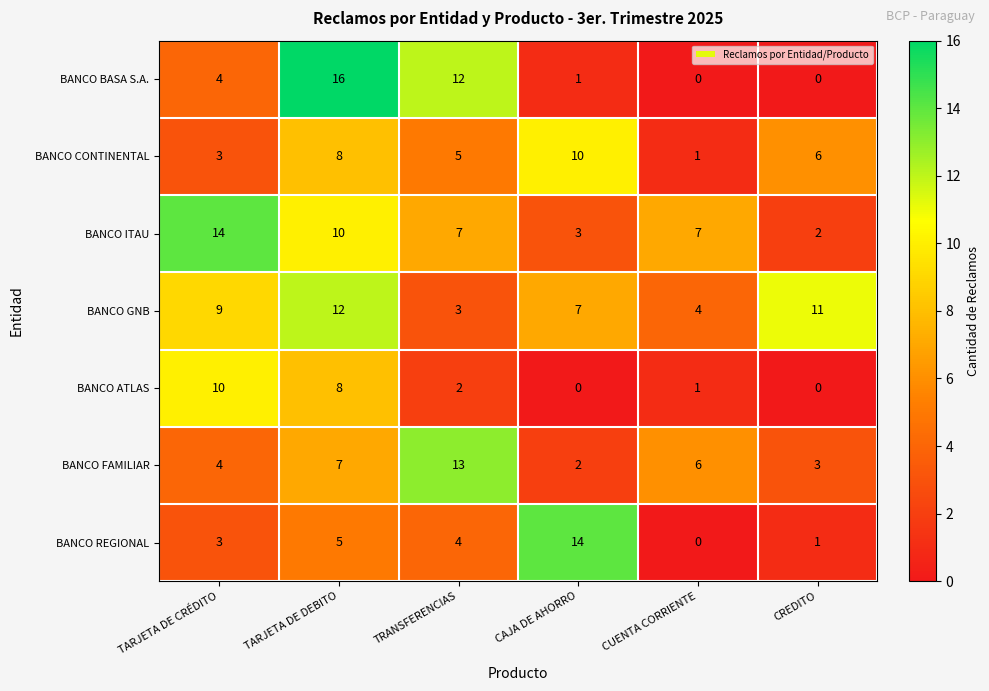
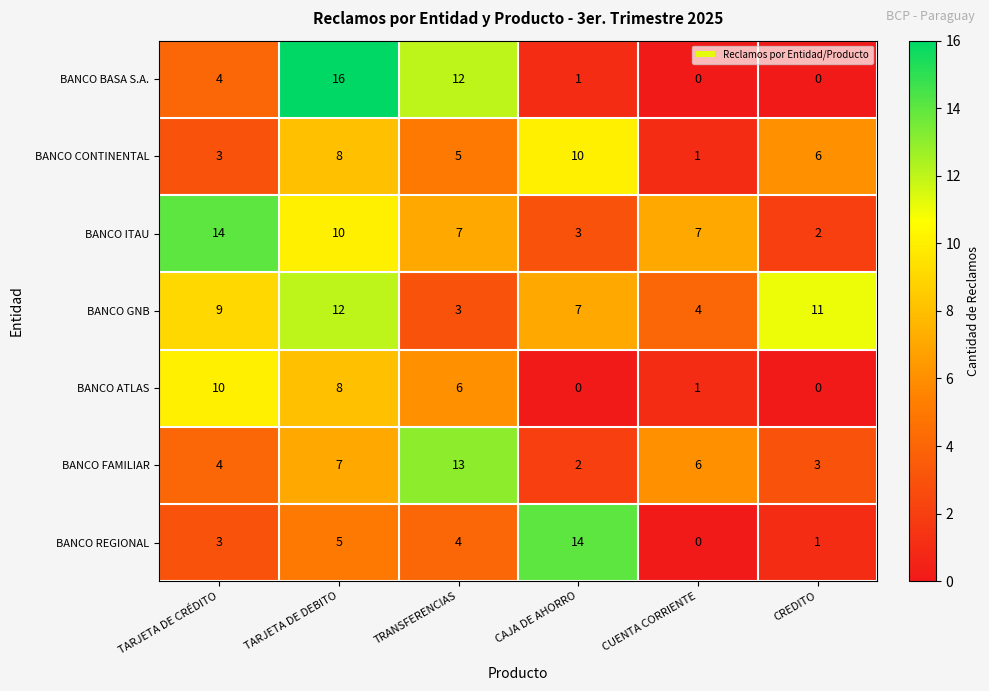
  {
    "BANCO BASA S.A.": {
      "TARJETA DE CRÉDITO": 4,
      "TARJETA DE DEBITO": 16,
      "TRANSFERENCIAS": 12,
      "CAJA DE AHORRO": 1,
      "CUENTA CORRIENTE": 0,
      "CREDITO": 0
    },
    "BANCO CONTINENTAL": {
      "TARJETA DE CRÉDITO": 3,
      "TARJETA DE DEBITO": 8,
      "TRANSFERENCIAS": 5,
      "CAJA DE AHORRO": 10,
      "CUENTA CORRIENTE": 1,
      "CREDITO": 6
    },
    "BANCO ITAU": {
      "TARJETA DE CRÉDITO": 14,
      "TARJETA DE DEBITO": 10,
      "TRANSFERENCIAS": 7,
      "CAJA DE AHORRO": 3,
      "CUENTA CORRIENTE": 7,
      "CREDITO": 2
    },
    "BANCO GNB": {
      "TARJETA DE CRÉDITO": 9,
      "TARJETA DE DEBITO": 12,
      "TRANSFERENCIAS": 3,
      "CAJA DE AHORRO": 7,
      "CUENTA CORRIENTE": 4,
      "CREDITO": 11
    },
    "BANCO ATLAS": {
      "TARJETA DE CRÉDITO": 10,
      "TARJETA DE DEBITO": 8,
-     "TRANSFERENCIAS": 2,
+     "TRANSFERENCIAS": 6,
      "CAJA DE AHORRO": 0,
      "CUENTA CORRIENTE": 1,
      "CREDITO": 0
    },
    "BANCO FAMILIAR": {
      "TARJETA DE CRÉDITO": 4,
      "TARJETA DE DEBITO": 7,
      "TRANSFERENCIAS": 13,
      "CAJA DE AHORRO": 2,
      "CUENTA CORRIENTE": 6,
      "CREDITO": 3
    },
    "BANCO REGIONAL": {
      "TARJETA DE CRÉDITO": 3,
      "TARJETA DE DEBITO": 5,
      "TRANSFERENCIAS": 4,
      "CAJA DE AHORRO": 14,
      "CUENTA CORRIENTE": 0,
      "CREDITO": 1
    }
  }
